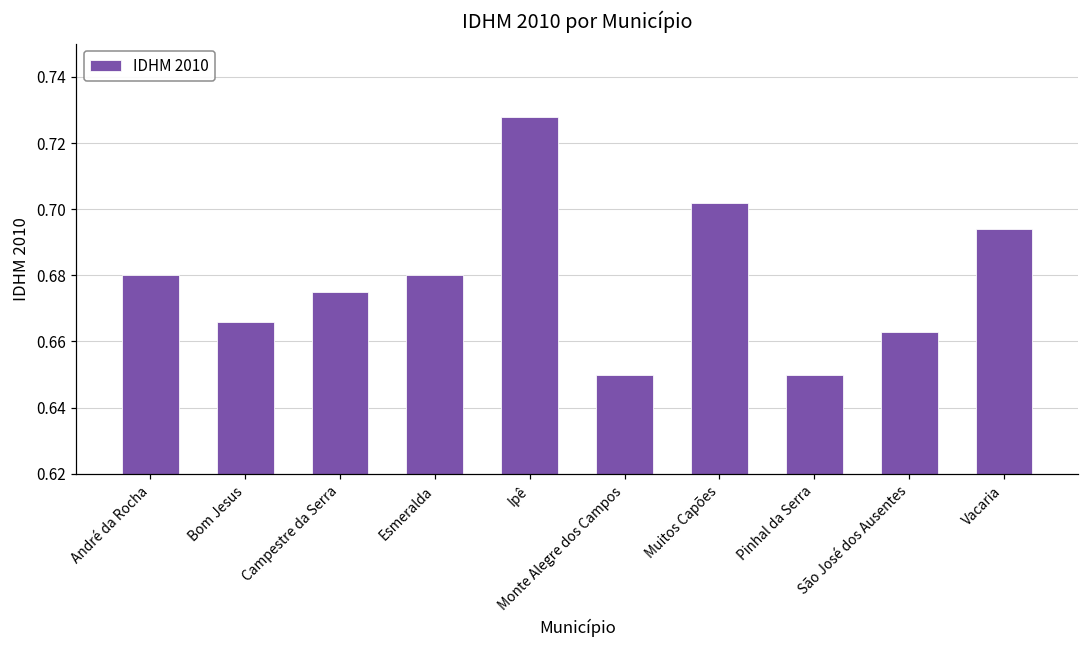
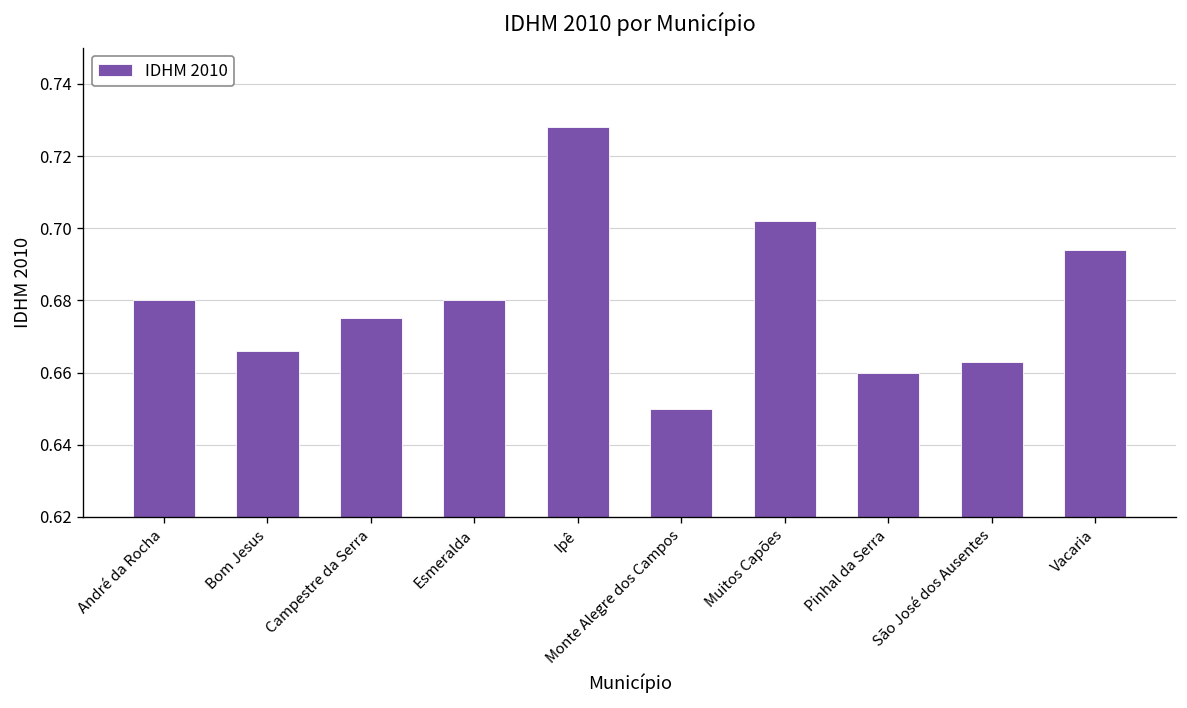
  {
    "André da Rocha": 0.68,
    "Bom Jesus": 0.666,
    "Campestre da Serra": 0.675,
    "Esmeralda": 0.68,
    "Ipê": 0.728,
    "Monte Alegre dos Campos": 0.65,
    "Muitos Capões": 0.702,
-   "Pinhal da Serra": 0.65,
+   "Pinhal da Serra": 0.66,
    "São José dos Ausentes": 0.663,
    "Vacaria": 0.694
  }
